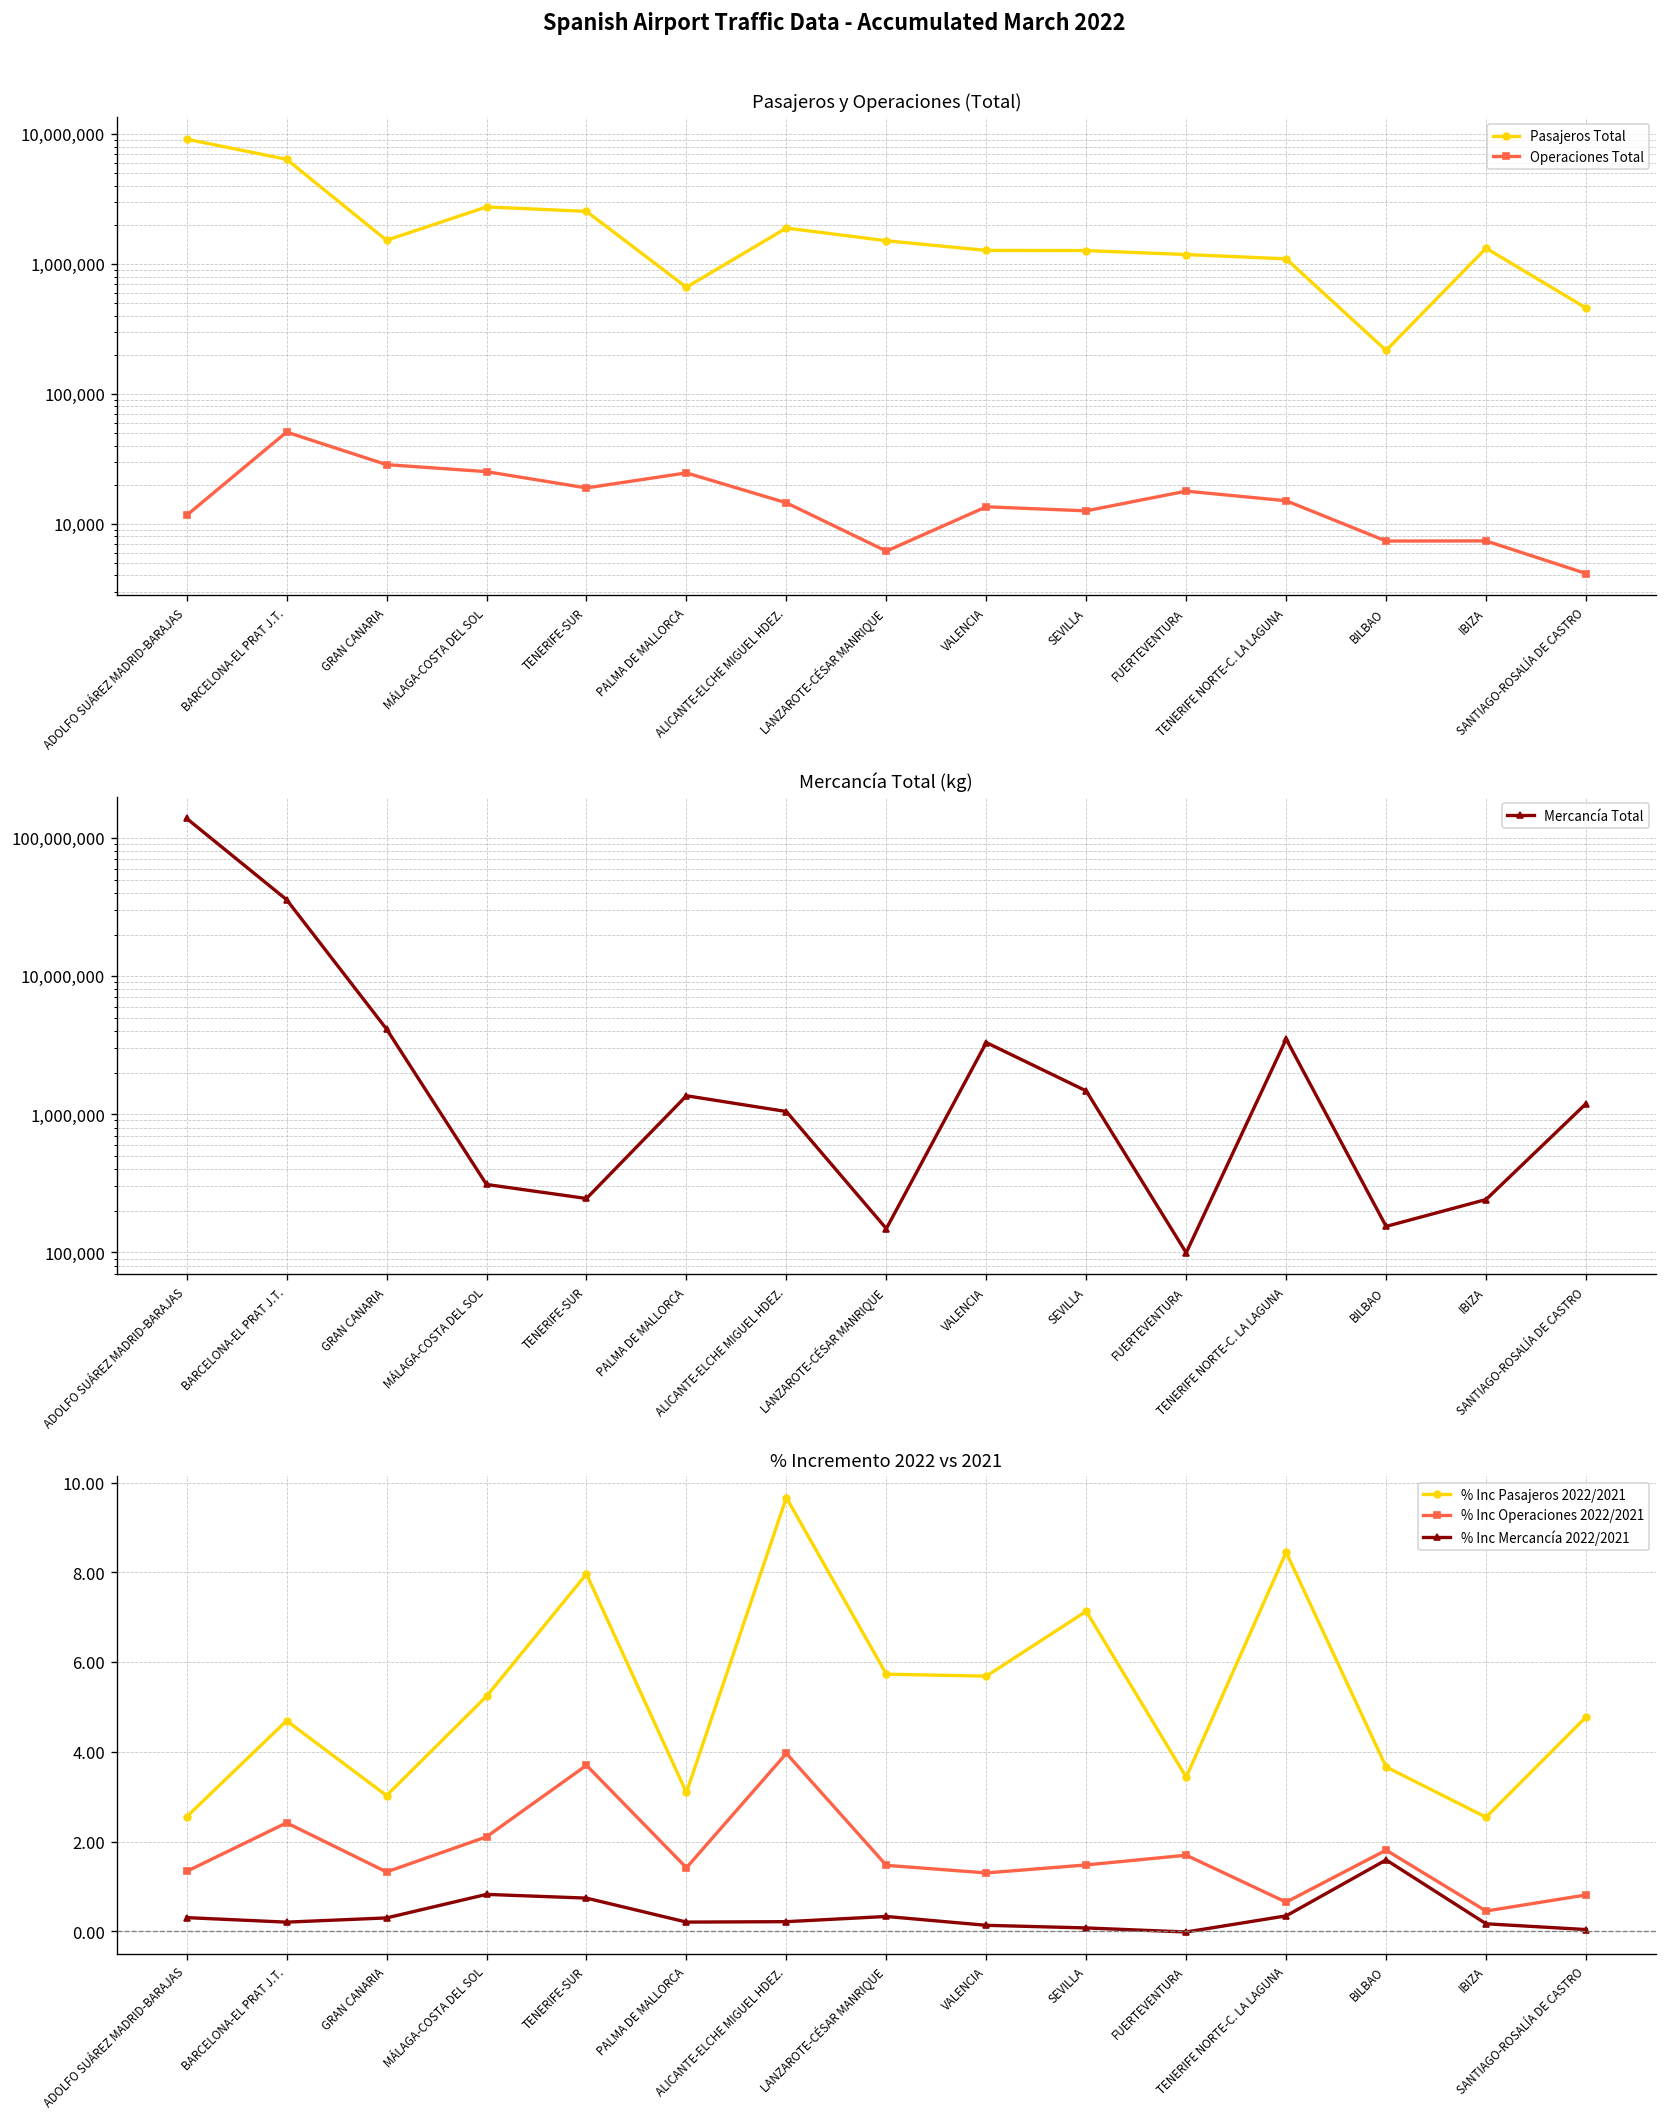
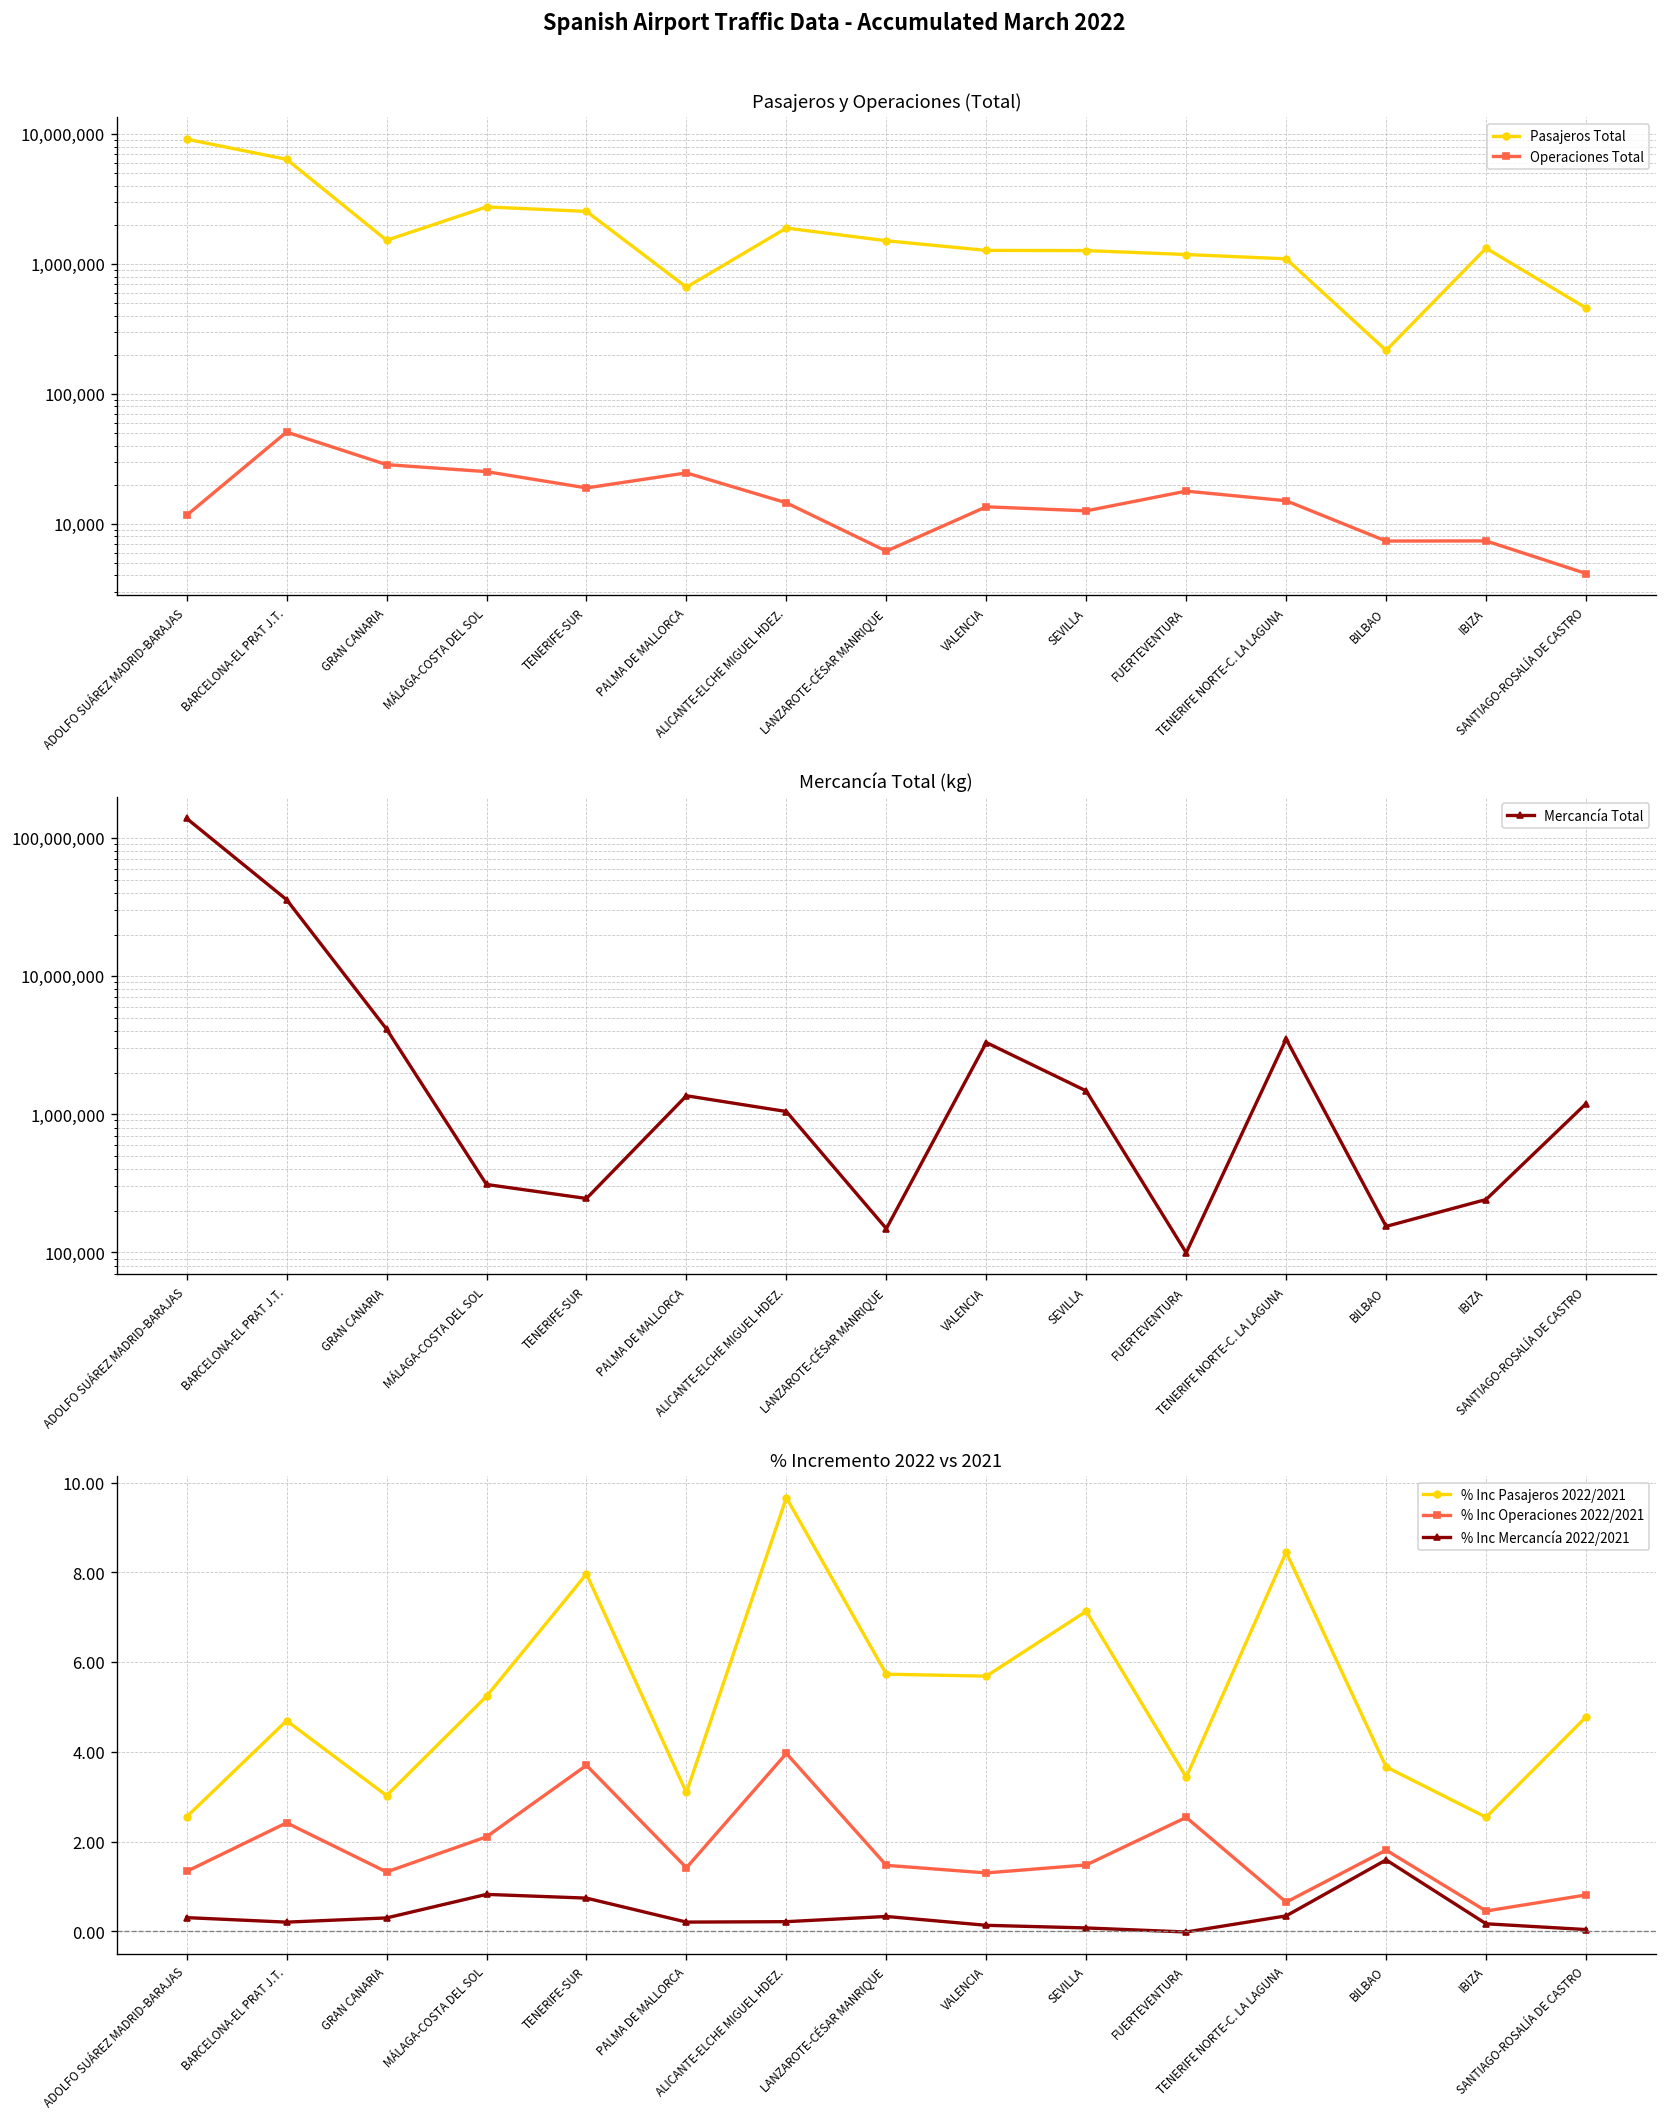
  {
    "Pasajeros y Operaciones (Total)": {
      "Pasajeros Total": {
        "ADOLFO SUÁREZ MADRID-BARAJAS": "9,000,000",
        "BARCELONA-EL PRAT J.T.": "6,000,000",
        "GRAN CANARIA": "1,500,000",
        "MÁLAGA-COSTA DEL SOL": "2,700,000",
        "TENERIFE-SUR": "2,500,000",
        "PALMA DE MALLORCA": "700,000",
        "ALICANTE-ELCHE MIGUEL HDEZ.": "1,900,000",
        "LANZAROTE-CÉSAR MANRIQUE": "1,500,000",
        "VALENCIA": "1,300,000",
        "SEVILLA": "1,300,000",
        "FUERTEVENTURA": "1,200,000",
        "TENERIFE NORTE-C. LA LAGUNA": "1,100,000",
        "BILBAO": "220,000",
        "IBIZA": "1,300,000",
        "SANTIAGO-ROSALÍA DE CASTRO": "460,000"
      },
      "Operaciones Total": {
        "ADOLFO SUÁREZ MADRID-BARAJAS": "12,000",
        "BARCELONA-EL PRAT J.T.": "50,000",
        "GRAN CANARIA": "28,000",
        "MÁLAGA-COSTA DEL SOL": "25,000",
        "TENERIFE-SUR": "19,000",
        "PALMA DE MALLORCA": "25,000",
        "ALICANTE-ELCHE MIGUEL HDEZ.": "14,000",
        "LANZAROTE-CÉSAR MANRIQUE": "6,000",
        "VALENCIA": "13,000",
        "SEVILLA": "13,000",
        "FUERTEVENTURA": "18,000",
        "TENERIFE NORTE-C. LA LAGUNA": "15,000",
        "BILBAO": "7,000",
        "IBIZA": "7,000",
        "SANTIAGO-ROSALÍA DE CASTRO": "4,100"
      }
    },
    "Mercancía Total (kg)": {
      "ADOLFO SUÁREZ MADRID-BARAJAS": "140,000,000",
      "BARCELONA-EL PRAT J.T.": "36,000,000",
      "GRAN CANARIA": "4,100,000",
      "MÁLAGA-COSTA DEL SOL": "310,000",
      "TENERIFE-SUR": "250,000",
      "PALMA DE MALLORCA": "1,400,000",
      "ALICANTE-ELCHE MIGUEL HDEZ.": "1,000,000",
      "LANZAROTE-CÉSAR MANRIQUE": "150,000",
      "VALENCIA": "3,300,000",
      "SEVILLA": "1,500,000",
      "FUERTEVENTURA": "100,000",
      "TENERIFE NORTE-C. LA LAGUNA": "3,500,000",
      "BILBAO": "150,000",
      "IBIZA": "240,000",
      "SANTIAGO-ROSALÍA DE CASTRO": "1,200,000"
    },
    "% Incremento 2022 vs 2021": {
      "% Inc Pasajeros 2022/2021": {
        "ADOLFO SUÁREZ MADRID-BARAJAS": "2.6",
        "BARCELONA-EL PRAT J.T.": "4.7",
        "GRAN CANARIA": "3.0",
        "MÁLAGA-COSTA DEL SOL": "5.2",
        "TENERIFE-SUR": "8.0",
        "PALMA DE MALLORCA": "3.1",
        "ALICANTE-ELCHE MIGUEL HDEZ.": "9.7",
        "LANZAROTE-CÉSAR MANRIQUE": "5.7",
        "VALENCIA": "5.7",
        "SEVILLA": "7.1",
        "FUERTEVENTURA": "3.4",
        "TENERIFE NORTE-C. LA LAGUNA": "8.4",
        "BILBAO": "3.7",
        "IBIZA": "2.5",
        "SANTIAGO-ROSALÍA DE CASTRO": "4.8"
      },
      "% Inc Operaciones 2022/2021": {
        "ADOLFO SUÁREZ MADRID-BARAJAS": "1.3",
        "BARCELONA-EL PRAT J.T.": "2.4",
        "GRAN CANARIA": "1.3",
        "MÁLAGA-COSTA DEL SOL": "2.1",
        "TENERIFE-SUR": "3.7",
        "PALMA DE MALLORCA": "1.4",
        "ALICANTE-ELCHE MIGUEL HDEZ.": "4.0",
        "LANZAROTE-CÉSAR MANRIQUE": "1.5",
        "VALENCIA": "1.3",
        "SEVILLA": "1.5",
-       "FUERTEVENTURA": "1.7",
+       "FUERTEVENTURA": "2.5",
        "TENERIFE NORTE-C. LA LAGUNA": "0.6",
        "BILBAO": "1.8",
        "IBIZA": "0.5",
        "SANTIAGO-ROSALÍA DE CASTRO": "0.8"
      },
      "% Inc Mercancía 2022/2021": {
        "ADOLFO SUÁREZ MADRID-BARAJAS": "0.3",
        "BARCELONA-EL PRAT J.T.": "0.2",
        "GRAN CANARIA": "0.3",
        "MÁLAGA-COSTA DEL SOL": "0.8",
        "TENERIFE-SUR": "0.7",
        "PALMA DE MALLORCA": "0.2",
        "ALICANTE-ELCHE MIGUEL HDEZ.": "0.2",
        "LANZAROTE-CÉSAR MANRIQUE": "0.3",
        "VALENCIA": "0.1",
        "SEVILLA": "0.1",
        "FUERTEVENTURA": "0.0",
        "TENERIFE NORTE-C. LA LAGUNA": "0.3",
        "BILBAO": "1.6",
        "IBIZA": "0.2",
        "SANTIAGO-ROSALÍA DE CASTRO": "0.0"
      }
    }
  }
